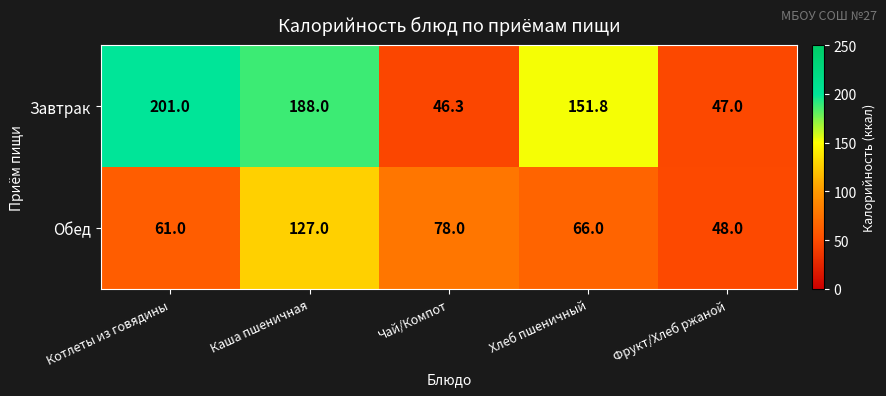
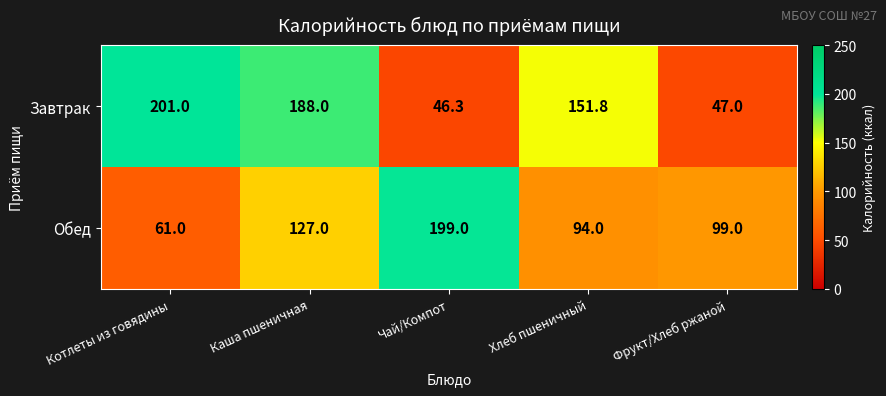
  {
    "Завтрак": {
      "Котлеты из говядины": 201.0,
      "Каша пшеничная": 188.0,
      "Чай/Компот": 46.3,
      "Хлеб пшеничный": 151.8,
      "Фрукт/Хлеб ржаной": 47.0
    },
    "Обед": {
      "Котлеты из говядины": 61.0,
      "Каша пшеничная": 127.0,
-     "Чай/Компот": 78.0,
-     "Хлеб пшеничный": 66.0,
-     "Фрукт/Хлеб ржаной": 48.0
+     "Чай/Компот": 199.0,
+     "Хлеб пшеничный": 94.0,
+     "Фрукт/Хлеб ржаной": 99.0
    }
  }
